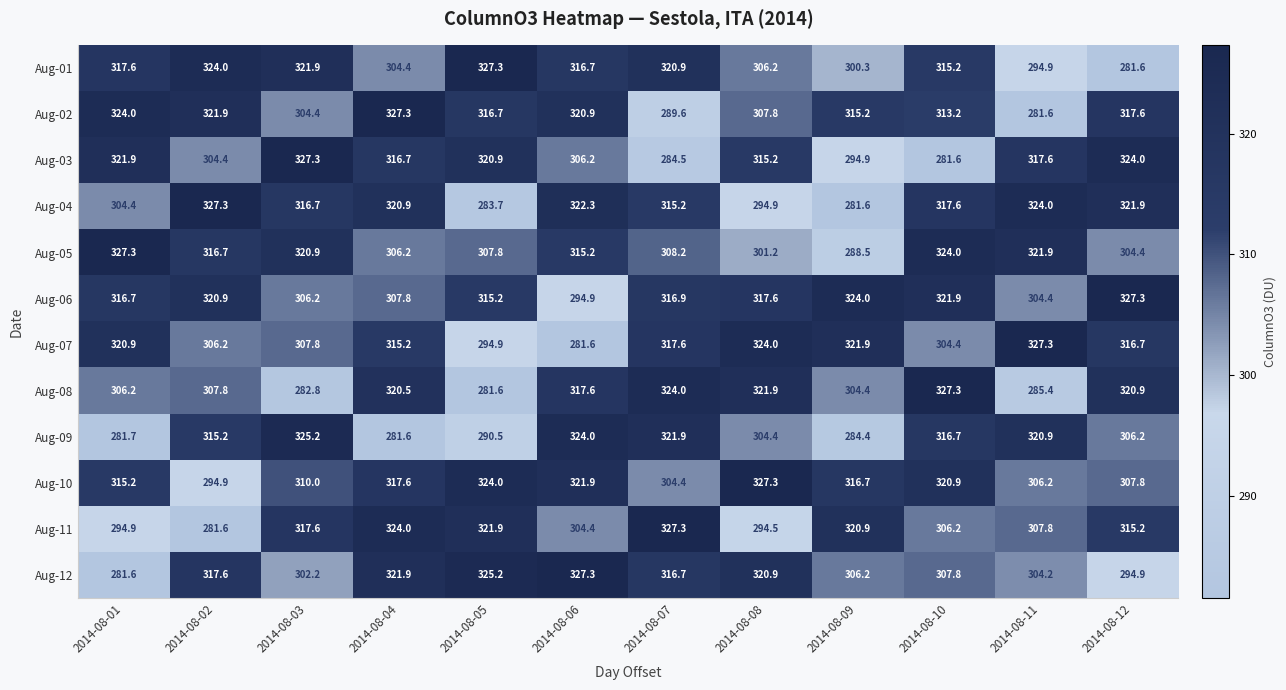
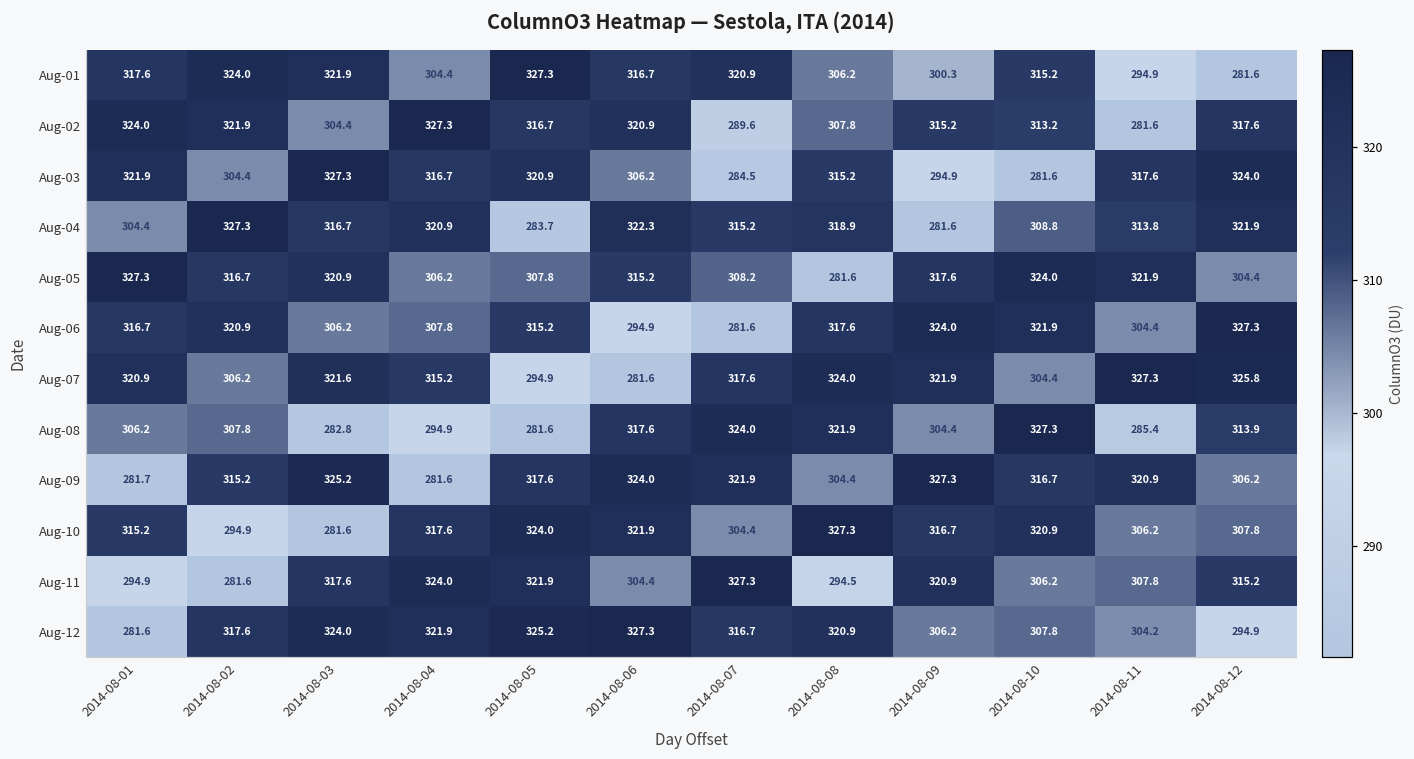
  {
    "Aug-01": {
      "2014-08-01": 317.6,
      "2014-08-02": 324.0,
      "2014-08-03": 321.9,
      "2014-08-04": 304.4,
      "2014-08-05": 327.3,
      "2014-08-06": 316.7,
      "2014-08-07": 320.9,
      "2014-08-08": 306.2,
      "2014-08-09": 300.3,
      "2014-08-10": 315.2,
      "2014-08-11": 294.9,
      "2014-08-12": 281.6
    },
    "Aug-02": {
      "2014-08-01": 324.0,
      "2014-08-02": 321.9,
      "2014-08-03": 304.4,
      "2014-08-04": 327.3,
      "2014-08-05": 316.7,
      "2014-08-06": 320.9,
      "2014-08-07": 289.6,
      "2014-08-08": 307.8,
      "2014-08-09": 315.2,
      "2014-08-10": 313.2,
      "2014-08-11": 281.6,
      "2014-08-12": 317.6
    },
    "Aug-03": {
      "2014-08-01": 321.9,
      "2014-08-02": 304.4,
      "2014-08-03": 327.3,
      "2014-08-04": 316.7,
      "2014-08-05": 320.9,
      "2014-08-06": 306.2,
      "2014-08-07": 284.5,
      "2014-08-08": 315.2,
      "2014-08-09": 294.9,
      "2014-08-10": 281.6,
      "2014-08-11": 317.6,
      "2014-08-12": 324.0
    },
    "Aug-04": {
      "2014-08-01": 304.4,
      "2014-08-02": 327.3,
      "2014-08-03": 316.7,
      "2014-08-04": 320.9,
      "2014-08-05": 283.7,
      "2014-08-06": 322.3,
      "2014-08-07": 315.2,
-     "2014-08-08": 294.9,
+     "2014-08-08": 318.9,
      "2014-08-09": 281.6,
-     "2014-08-10": 317.6,
-     "2014-08-11": 324.0,
+     "2014-08-10": 308.8,
+     "2014-08-11": 313.8,
      "2014-08-12": 321.9
    },
    "Aug-05": {
      "2014-08-01": 327.3,
      "2014-08-02": 316.7,
      "2014-08-03": 320.9,
      "2014-08-04": 306.2,
      "2014-08-05": 307.8,
      "2014-08-06": 315.2,
      "2014-08-07": 308.2,
-     "2014-08-08": 301.2,
-     "2014-08-09": 288.5,
+     "2014-08-08": 281.6,
+     "2014-08-09": 317.6,
      "2014-08-10": 324.0,
      "2014-08-11": 321.9,
      "2014-08-12": 304.4
    },
    "Aug-06": {
      "2014-08-01": 316.7,
      "2014-08-02": 320.9,
      "2014-08-03": 306.2,
      "2014-08-04": 307.8,
      "2014-08-05": 315.2,
      "2014-08-06": 294.9,
-     "2014-08-07": 316.9,
+     "2014-08-07": 281.6,
      "2014-08-08": 317.6,
      "2014-08-09": 324.0,
      "2014-08-10": 321.9,
      "2014-08-11": 304.4,
      "2014-08-12": 327.3
    },
    "Aug-07": {
      "2014-08-01": 320.9,
      "2014-08-02": 306.2,
-     "2014-08-03": 307.8,
+     "2014-08-03": 321.6,
      "2014-08-04": 315.2,
      "2014-08-05": 294.9,
      "2014-08-06": 281.6,
      "2014-08-07": 317.6,
      "2014-08-08": 324.0,
      "2014-08-09": 321.9,
      "2014-08-10": 304.4,
      "2014-08-11": 327.3,
-     "2014-08-12": 316.7
+     "2014-08-12": 325.8
    },
    "Aug-08": {
      "2014-08-01": 306.2,
      "2014-08-02": 307.8,
      "2014-08-03": 282.8,
-     "2014-08-04": 320.5,
+     "2014-08-04": 294.9,
      "2014-08-05": 281.6,
      "2014-08-06": 317.6,
      "2014-08-07": 324.0,
      "2014-08-08": 321.9,
      "2014-08-09": 304.4,
      "2014-08-10": 327.3,
      "2014-08-11": 285.4,
-     "2014-08-12": 320.9
+     "2014-08-12": 313.9
    },
    "Aug-09": {
      "2014-08-01": 281.7,
      "2014-08-02": 315.2,
      "2014-08-03": 325.2,
      "2014-08-04": 281.6,
-     "2014-08-05": 290.5,
+     "2014-08-05": 317.6,
      "2014-08-06": 324.0,
      "2014-08-07": 321.9,
      "2014-08-08": 304.4,
-     "2014-08-09": 284.4,
+     "2014-08-09": 327.3,
      "2014-08-10": 316.7,
      "2014-08-11": 320.9,
      "2014-08-12": 306.2
    },
    "Aug-10": {
      "2014-08-01": 315.2,
      "2014-08-02": 294.9,
-     "2014-08-03": 310.0,
+     "2014-08-03": 281.6,
      "2014-08-04": 317.6,
      "2014-08-05": 324.0,
      "2014-08-06": 321.9,
      "2014-08-07": 304.4,
      "2014-08-08": 327.3,
      "2014-08-09": 316.7,
      "2014-08-10": 320.9,
      "2014-08-11": 306.2,
      "2014-08-12": 307.8
    },
    "Aug-11": {
      "2014-08-01": 294.9,
      "2014-08-02": 281.6,
      "2014-08-03": 317.6,
      "2014-08-04": 324.0,
      "2014-08-05": 321.9,
      "2014-08-06": 304.4,
      "2014-08-07": 327.3,
      "2014-08-08": 294.5,
      "2014-08-09": 320.9,
      "2014-08-10": 306.2,
      "2014-08-11": 307.8,
      "2014-08-12": 315.2
    },
    "Aug-12": {
      "2014-08-01": 281.6,
      "2014-08-02": 317.6,
-     "2014-08-03": 302.2,
+     "2014-08-03": 324.0,
      "2014-08-04": 321.9,
      "2014-08-05": 325.2,
      "2014-08-06": 327.3,
      "2014-08-07": 316.7,
      "2014-08-08": 320.9,
      "2014-08-09": 306.2,
      "2014-08-10": 307.8,
      "2014-08-11": 304.2,
      "2014-08-12": 294.9
    }
  }
